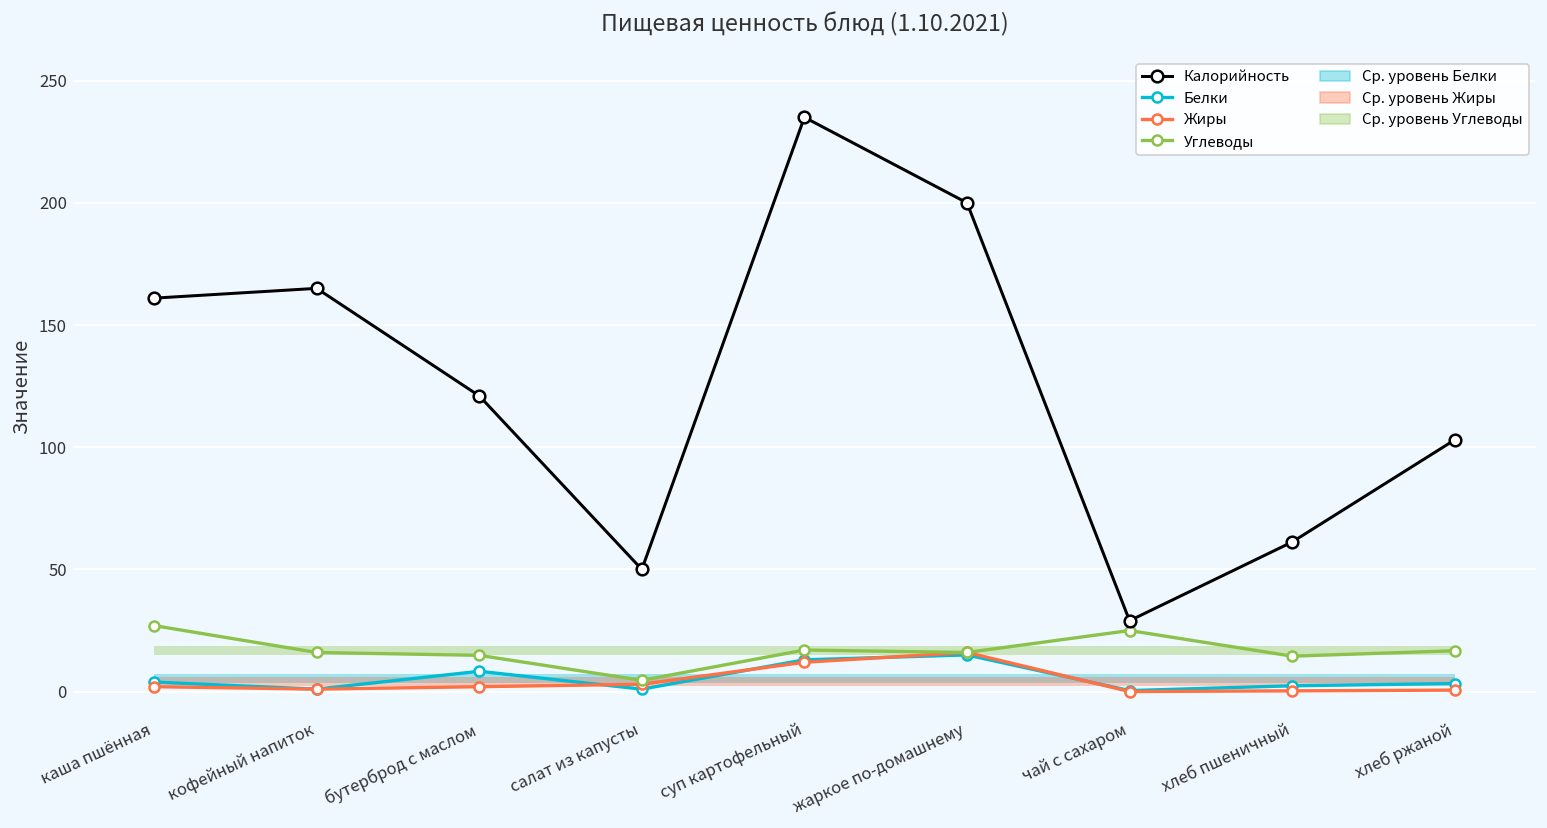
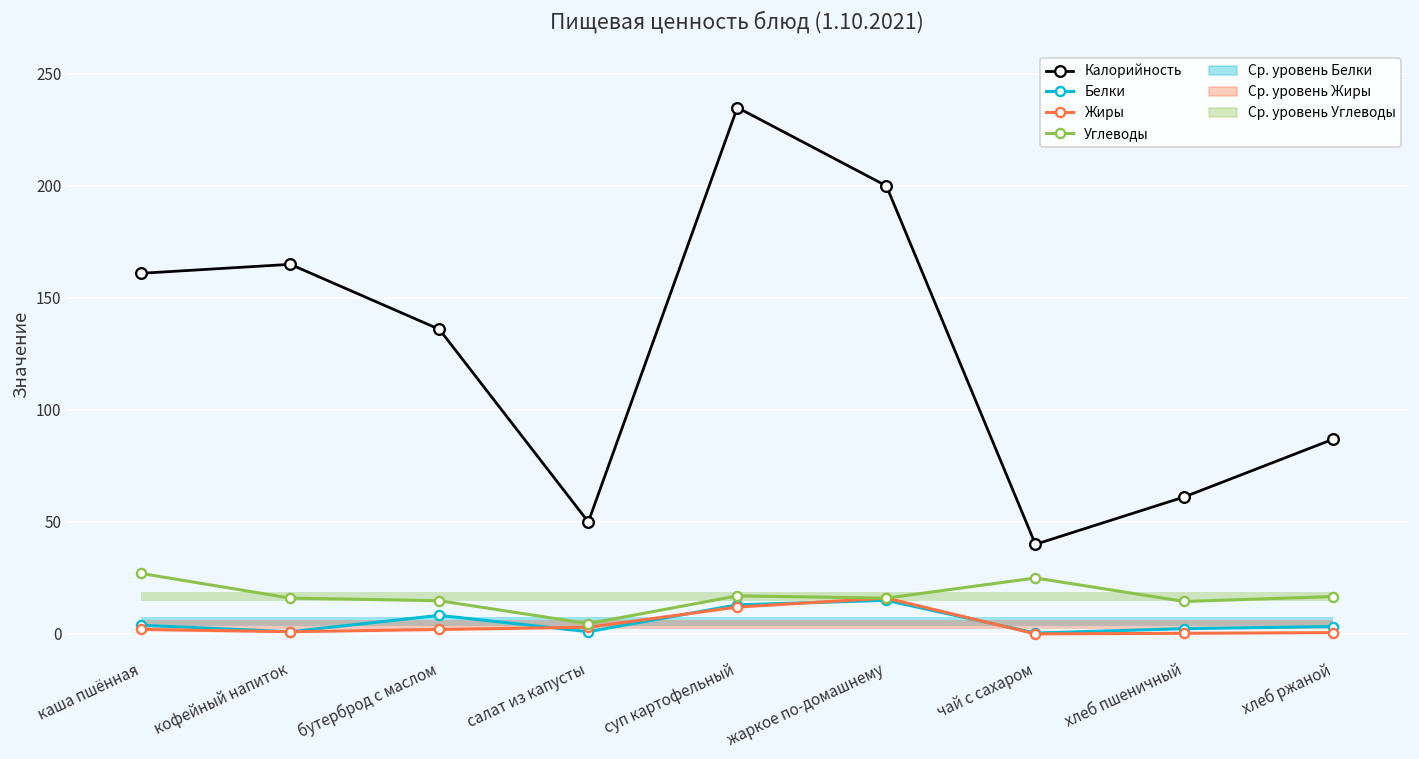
  {
    "Калорийность": {
      "каша пшённая": 161,
      "кофейный напиток": 165,
-     "бутерброд с маслом": 121,
+     "бутерброд с маслом": 136,
      "салат из капусты": 50,
      "суп картофельный": 235,
      "жаркое по-домашнему": 200,
-     "чай с сахаром": 29,
+     "чай с сахаром": 40,
      "хлеб пшеничный": 61,
-     "хлеб ржаной": 103
+     "хлеб ржаной": 87
    }
  }
